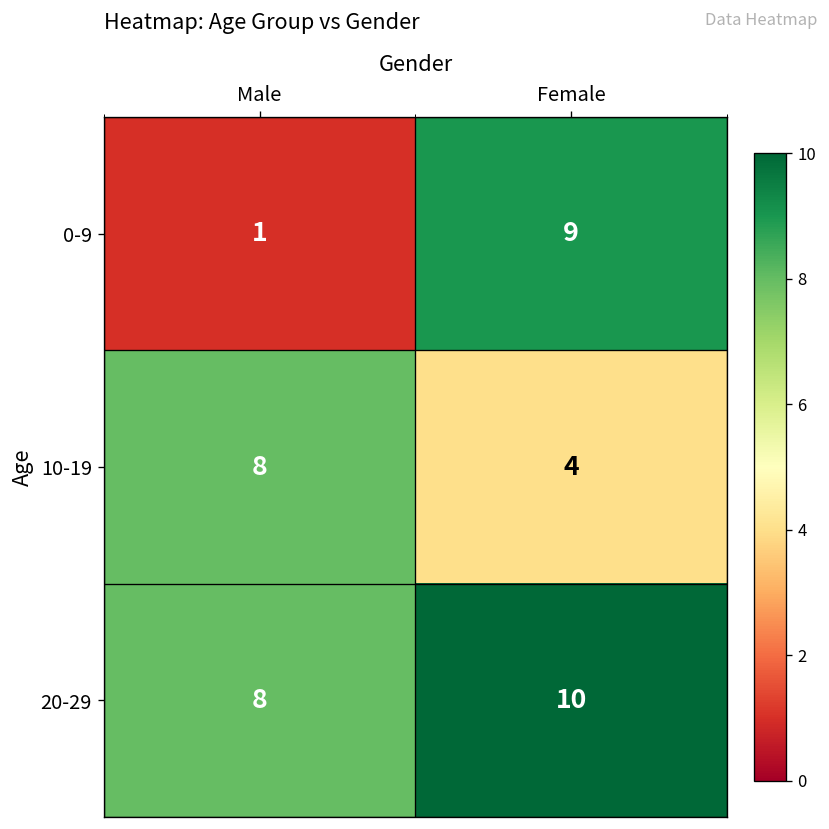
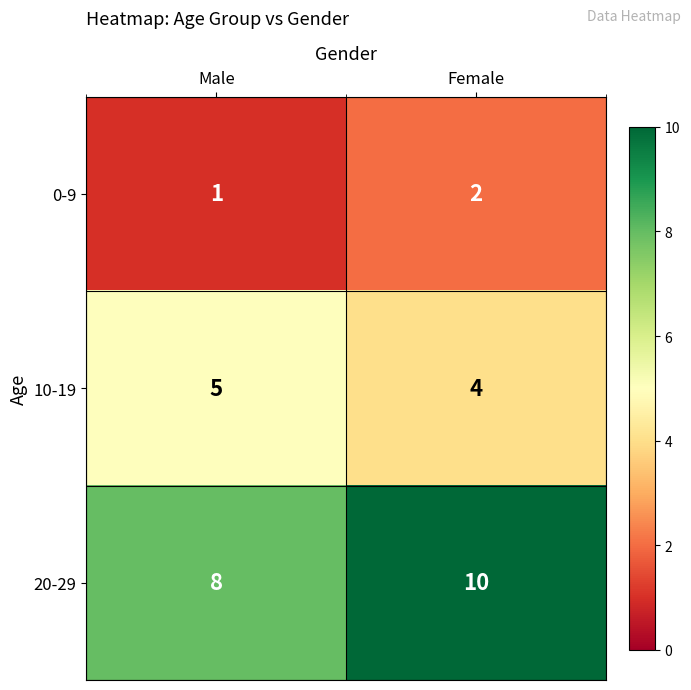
  {
    "0-9": {
      "Male": 1,
-     "Female": 9
+     "Female": 2
    },
    "10-19": {
-     "Male": 8,
+     "Male": 5,
      "Female": 4
    },
    "20-29": {
      "Male": 8,
      "Female": 10
    }
  }
